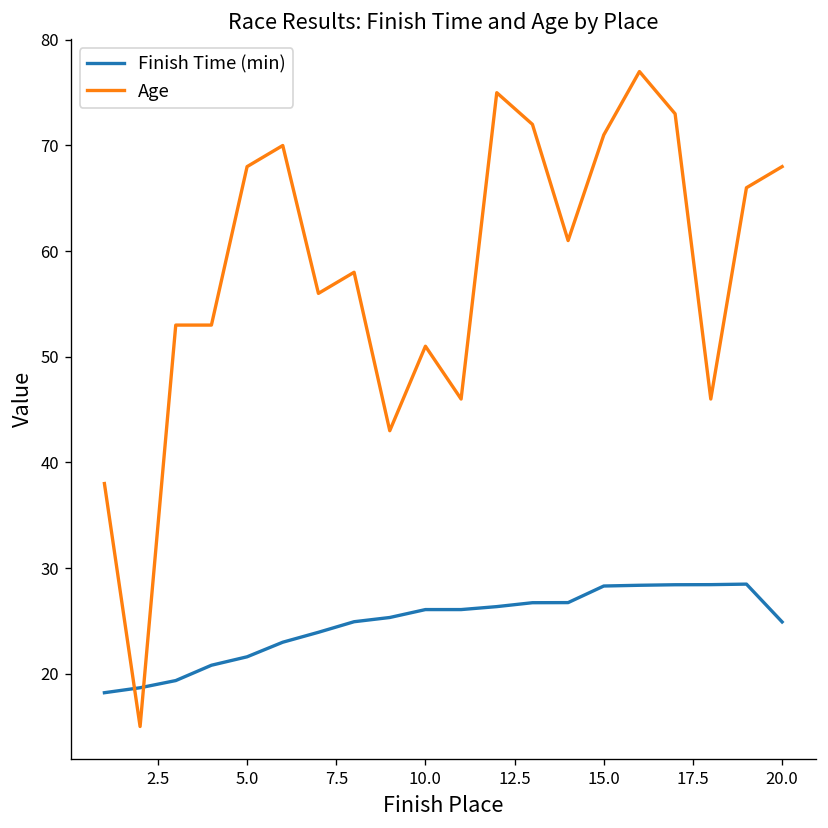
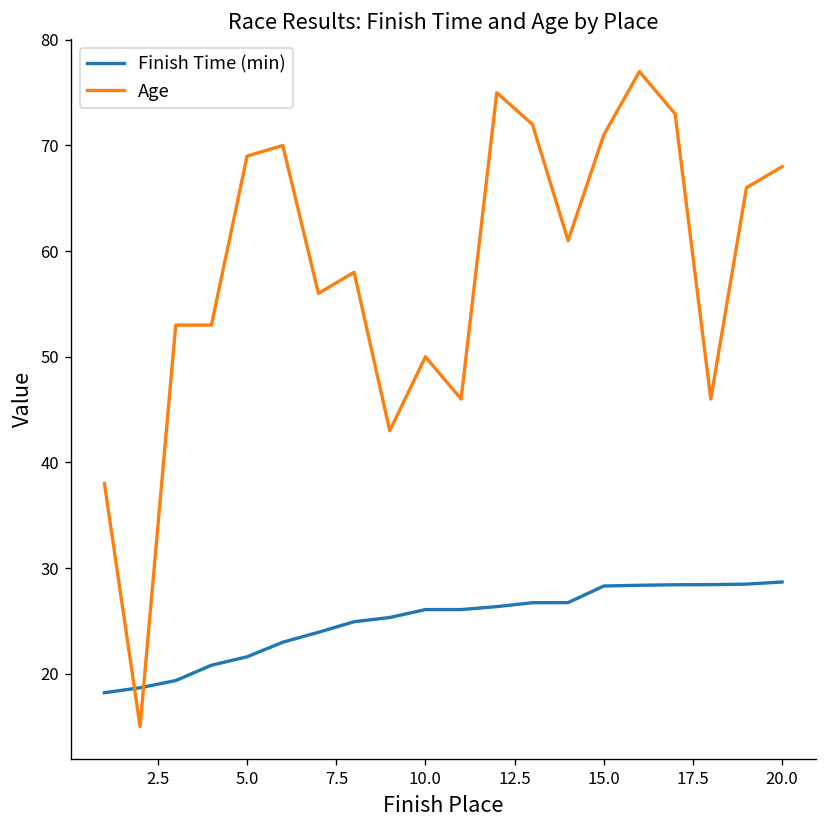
  {
    "Finish Time (min)": {
      "5.0": 22,
      "10.0": 26,
      "15.0": 28,
-     "20.0": 25
+     "20.0": 29
    },
    "Age": {
-     "5.0": 68,
-     "10.0": 51,
+     "5.0": 69,
+     "10.0": 50,
      "15.0": 71,
      "20.0": 68
    }
  }
